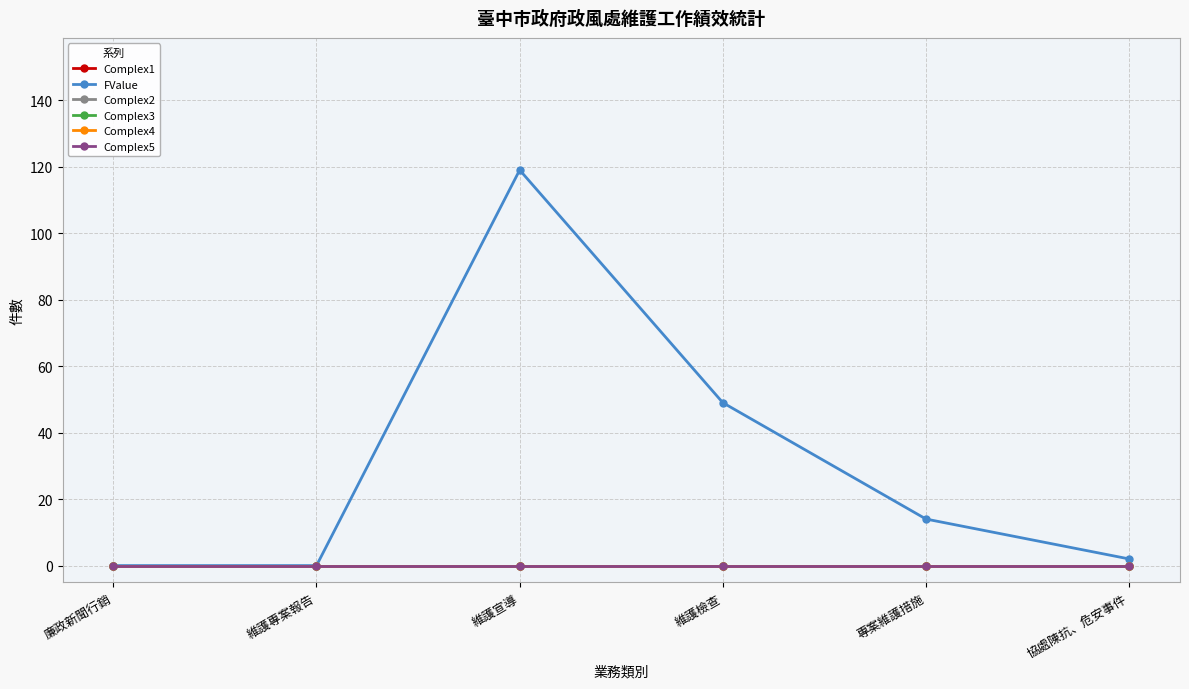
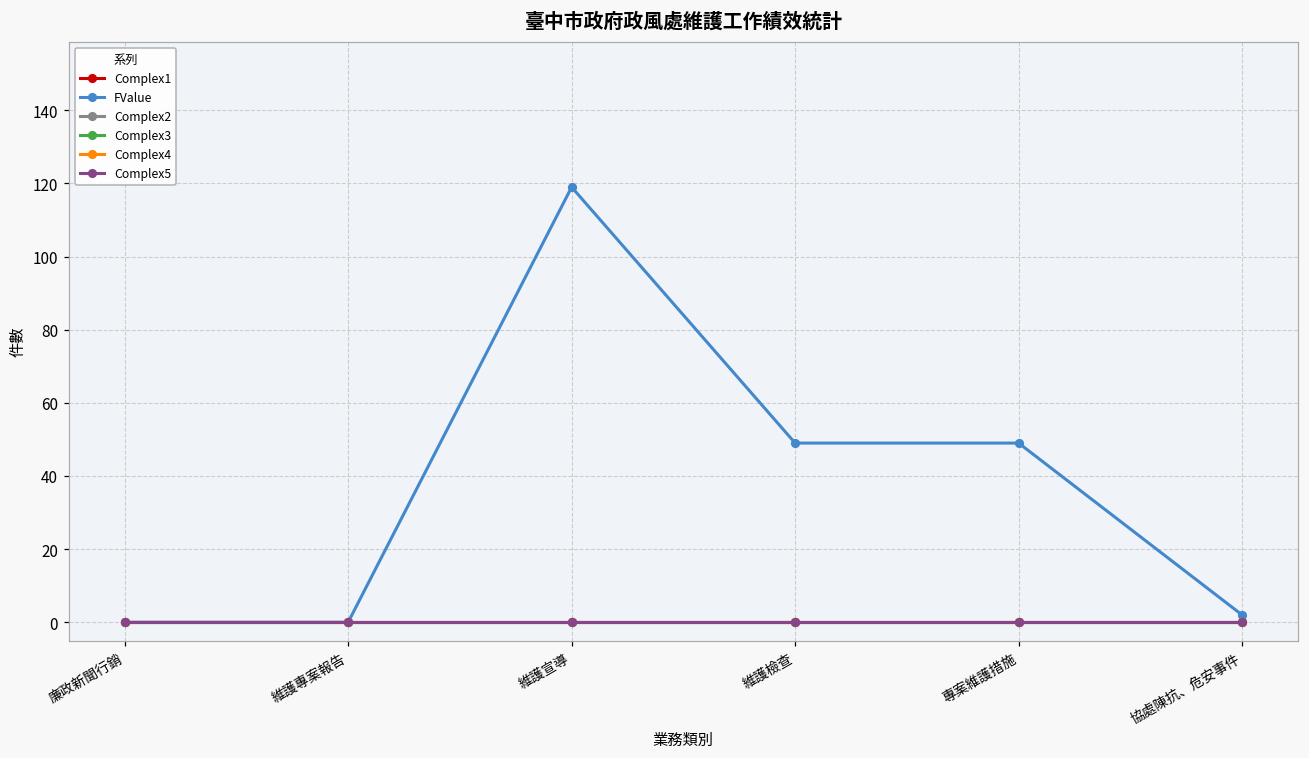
  {
    "Complex5": {
      "維護宣導": 0,
      "維護檢查": 0,
      "專案維護措施": 0,
      "協處陳抗、危安事件": 0
    },
    "FValue": {
      "維護宣導": 119,
      "維護檢查": 49,
-     "專案維護措施": 14,
+     "專案維護措施": 49,
      "協處陳抗、危安事件": 2
    }
  }
